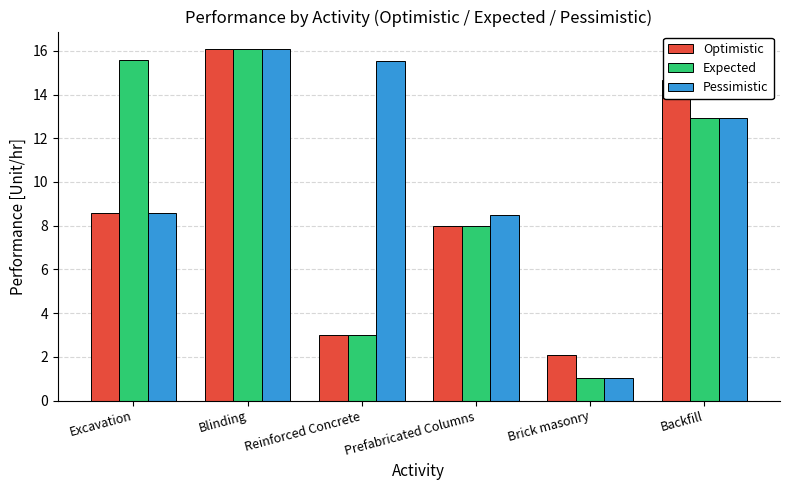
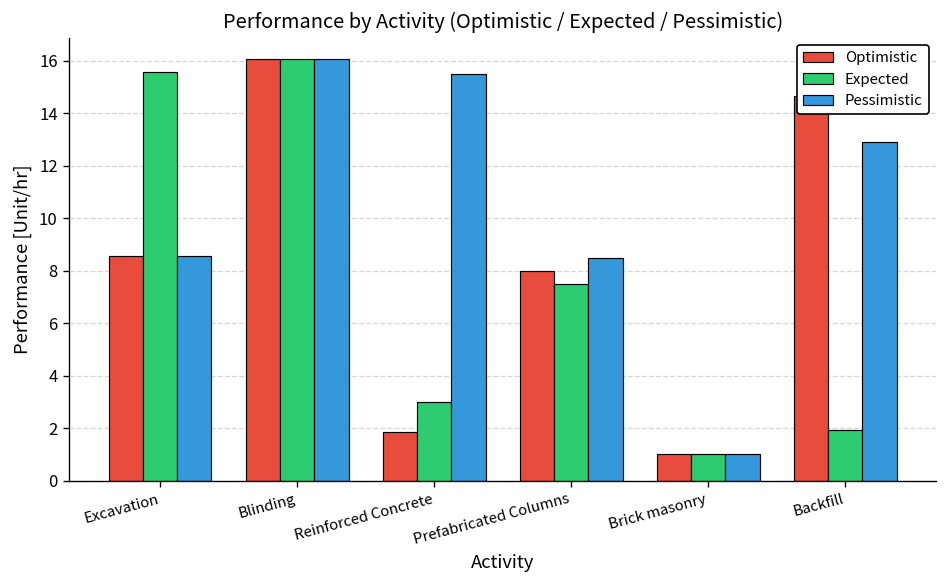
  {
    "Optimistic": {
      "Excavation": 8.6,
      "Blinding": 16.1,
-     "Reinforced Concrete": 3.0,
+     "Reinforced Concrete": 1.9,
      "Prefabricated Columns": 8.0,
-     "Brick masonry": 2.1
+     "Brick masonry": 1.0
    },
    "Expected": {
      "Excavation": 15.6,
      "Blinding": 16.1,
      "Reinforced Concrete": 3.0,
-     "Prefabricated Columns": 8.0,
+     "Prefabricated Columns": 7.5,
      "Brick masonry": 1.0,
-     "Backfill": 12.9
+     "Backfill": 1.9
    },
    "Pessimistic": {
      "Excavation": 8.6,
      "Blinding": 16.1,
      "Reinforced Concrete": 15.5,
      "Prefabricated Columns": 8.5,
      "Brick masonry": 1.0,
      "Backfill": 12.9
    }
  }
